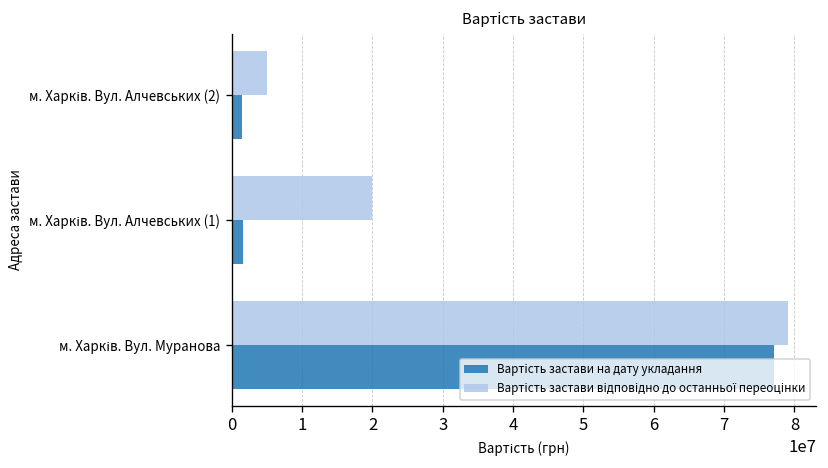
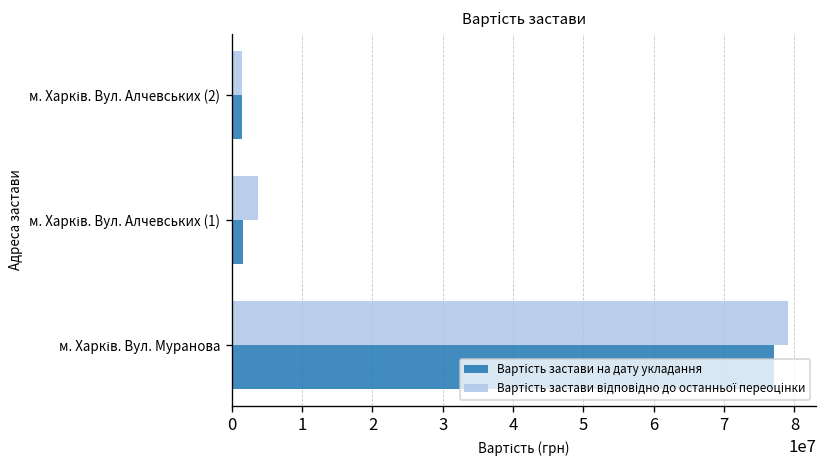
  {
    "Вартість застави на дату укладання": {
      "м. Харків. Вул. Алчевських (2)": 1000000,
      "м. Харків. Вул. Алчевських (1)": 2000000
    },
    "Вартість застави відповідно до останньої переоцінки": {
-     "м. Харків. Вул. Алчевських (2)": 5000000,
-     "м. Харків. Вул. Алчевських (1)": 20000000,
+     "м. Харків. Вул. Алчевських (2)": 1000000,
+     "м. Харків. Вул. Алчевських (1)": 4000000,
      "м. Харків. Вул. Муранова": 79000000
    }
  }
